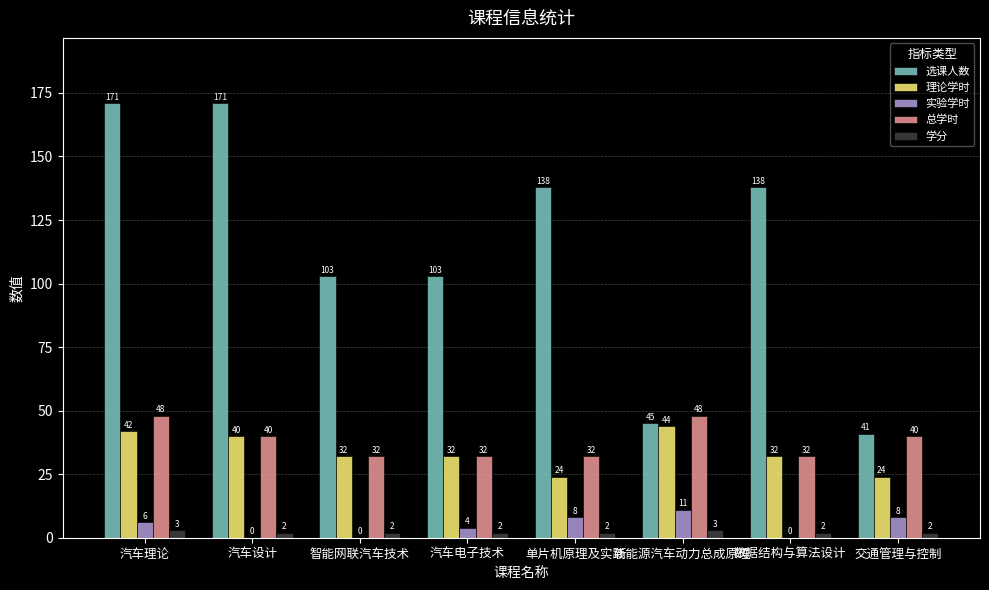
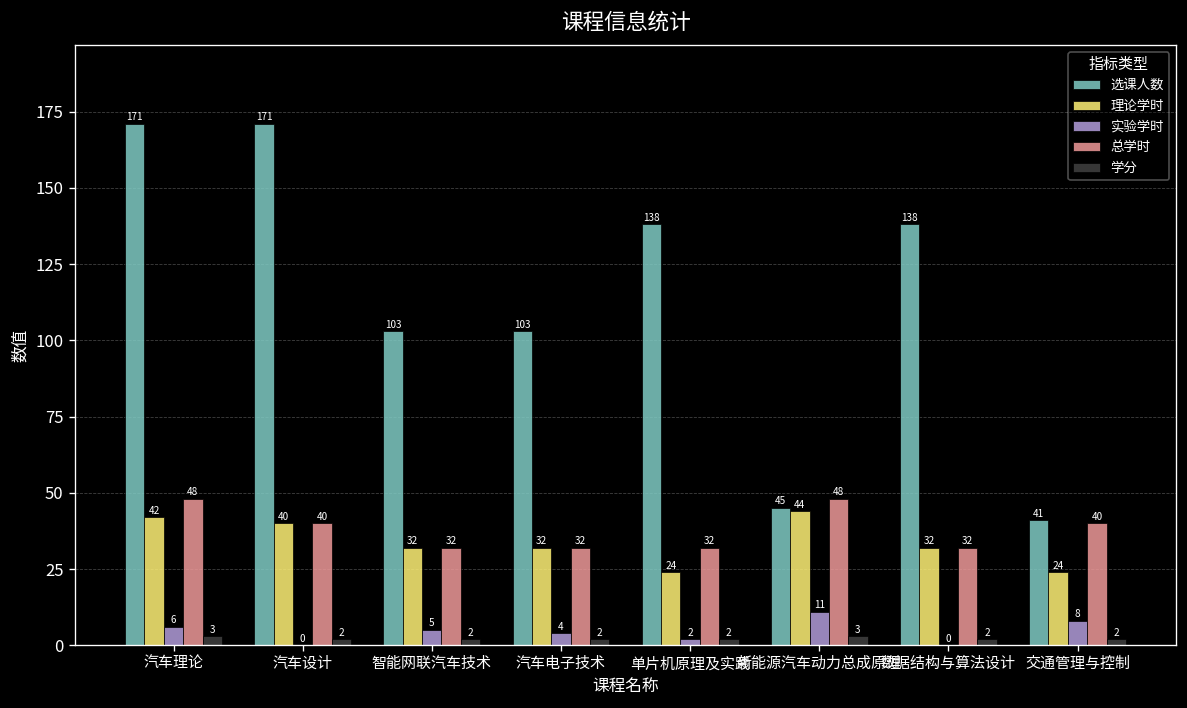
  {
    "实验学时": {
      "汽车理论": 6,
      "汽车设计": 0,
-     "智能网联汽车技术": 0,
+     "智能网联汽车技术": 5,
      "汽车电子技术": 4,
-     "单片机原理及实践": 8,
+     "单片机原理及实践": 2,
      "新能源汽车动力总成原理": 11,
      "交通管理与控制": 8
    }
  }
